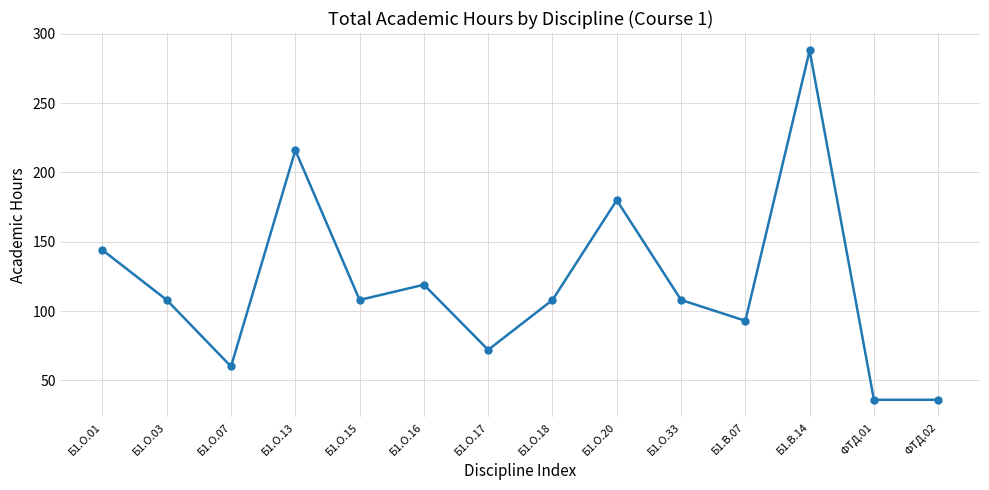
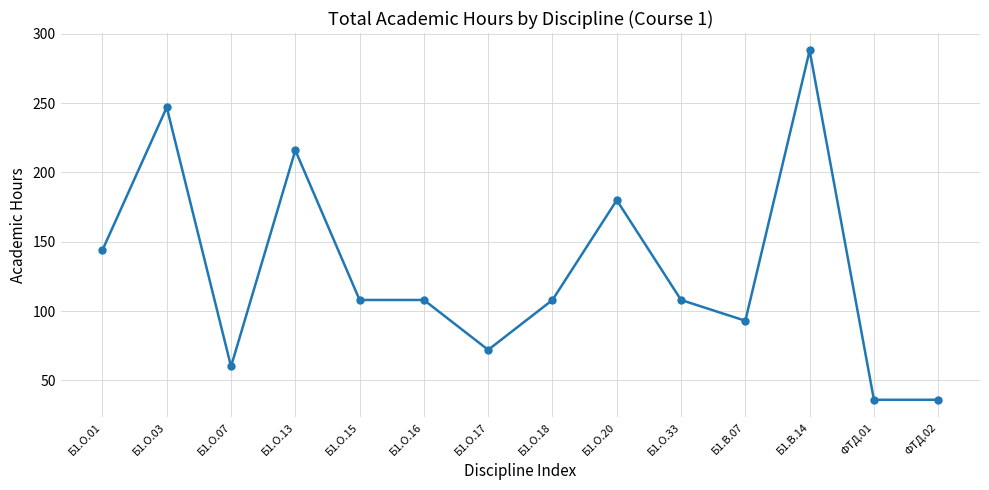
  {
    "Б1.О.01": 144,
-   "Б1.О.03": 108,
+   "Б1.О.03": 247,
    "Б1.О.07": 60,
    "Б1.О.13": 216,
    "Б1.О.15": 108,
-   "Б1.О.16": 119,
+   "Б1.О.16": 108,
    "Б1.О.17": 72,
    "Б1.О.18": 108,
    "Б1.О.20": 180,
    "Б1.О.33": 108,
    "Б1.В.07": 93,
    "Б1.В.14": 288,
    "ФТД.01": 36,
    "ФТД.02": 36
  }
